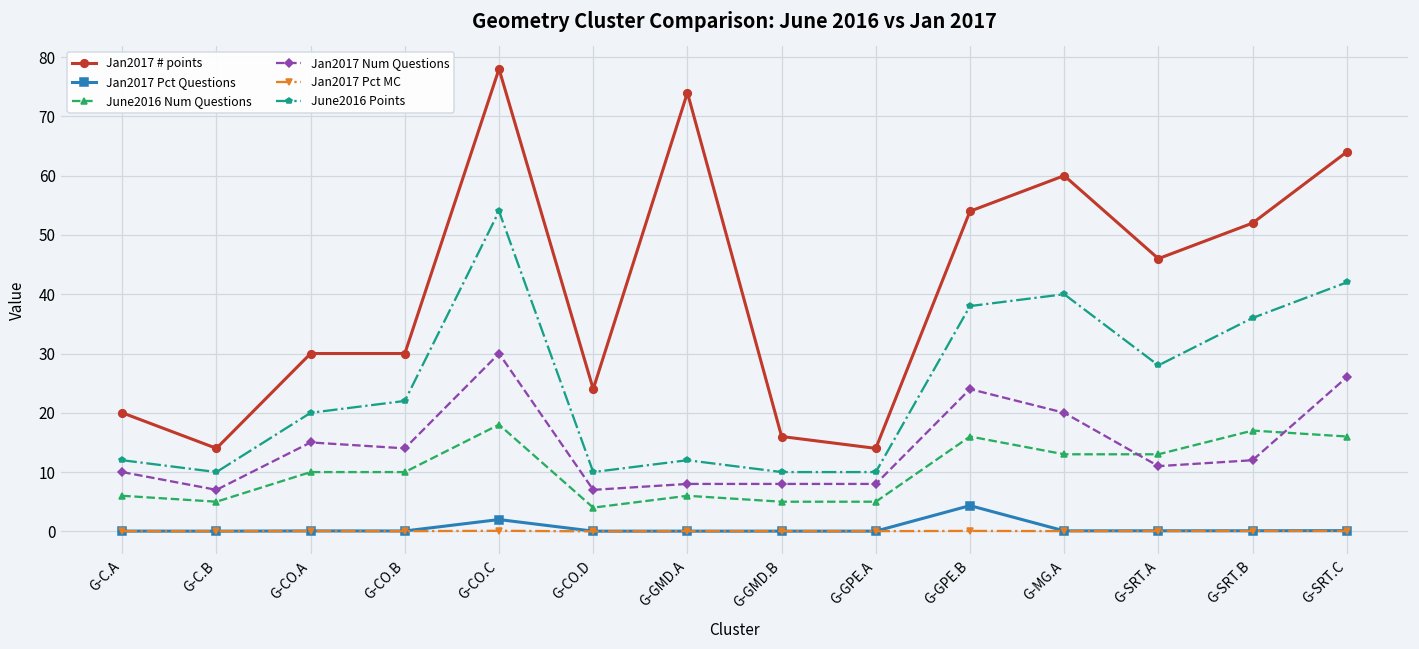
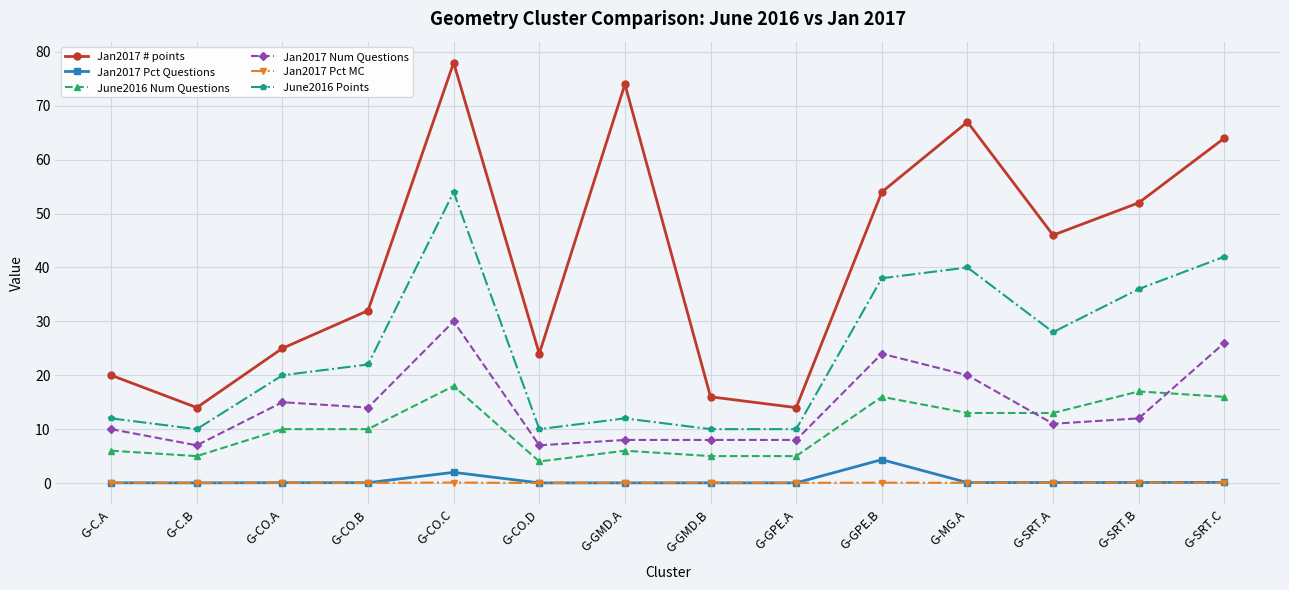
  {
    "Jan2017 # points": {
      "G-C.A": 20,
      "G-C.B": 14,
-     "G-CO.A": 30,
-     "G-CO.B": 30,
+     "G-CO.A": 25,
+     "G-CO.B": 32,
      "G-CO.C": 78,
      "G-CO.D": 24,
      "G-GMD.A": 74,
      "G-GMD.B": 16,
      "G-GPE.A": 14,
      "G-GPE.B": 54,
-     "G-MG.A": 60,
+     "G-MG.A": 67,
      "G-SRT.A": 46,
      "G-SRT.B": 52,
      "G-SRT.C": 64
    },
    "Jan2017 Pct Questions": {
      "G-CO.C": 2,
      "G-GPE.B": 4
    },
    "Jan2017 Num Questions": {
      "G-C.A": 10,
      "G-C.B": 7,
      "G-CO.A": 15,
      "G-CO.B": 14,
      "G-CO.C": 30,
      "G-CO.D": 7,
      "G-GMD.A": 8,
      "G-GMD.B": 8,
      "G-GPE.A": 8,
      "G-GPE.B": 24,
      "G-MG.A": 20,
      "G-SRT.A": 11,
      "G-SRT.B": 12,
      "G-SRT.C": 26
    },
    "Jan2017 Pct MC": {
      "G-CO.C": 0,
      "G-GPE.B": 0
    }
  }
